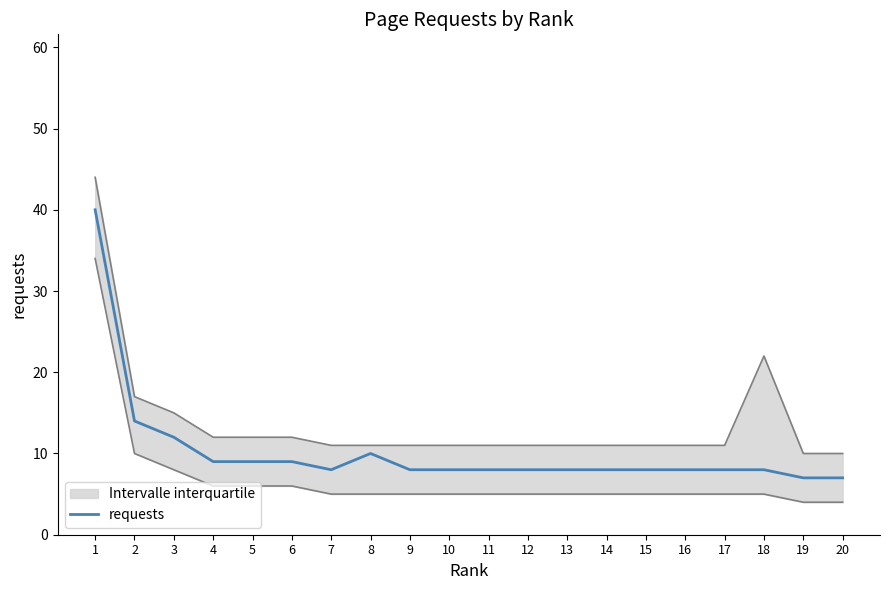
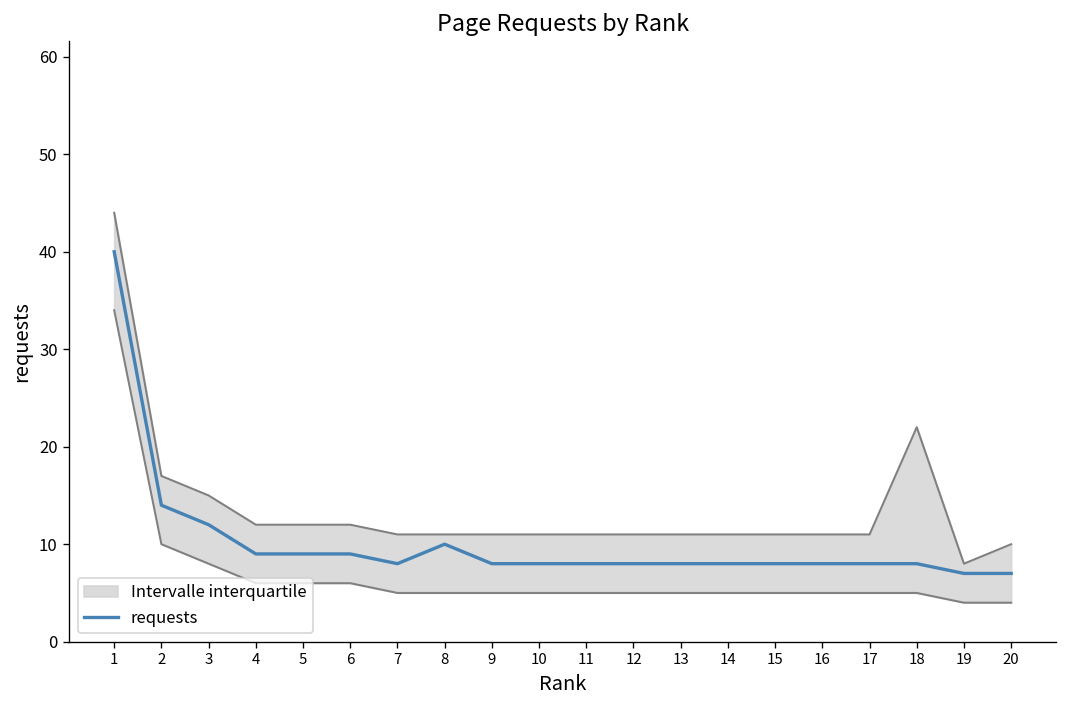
  {
    "requests": {
      "1": 40,
      "2": 14,
      "3": 12,
      "4": 9,
      "5": 9,
      "6": 9,
      "7": 8,
      "8": 10,
      "9": 8,
      "10": 8,
      "11": 8,
      "12": 8,
      "13": 8,
      "14": 8,
      "15": 8,
      "16": 8,
      "17": 8,
      "18": 8,
      "19": 7,
      "20": 7
    },
    "Intervalle interquartile": {
      "1": 44,
      "2": 17,
      "3": 15,
      "4": 12,
      "5": 12,
      "6": 12,
      "7": 11,
      "8": 11,
      "9": 11,
      "10": 11,
      "11": 11,
      "12": 11,
      "13": 11,
      "14": 11,
      "15": 11,
      "16": 11,
      "17": 11,
      "18": 22,
-     "19": 10,
+     "19": 8,
      "20": 10
    }
  }
